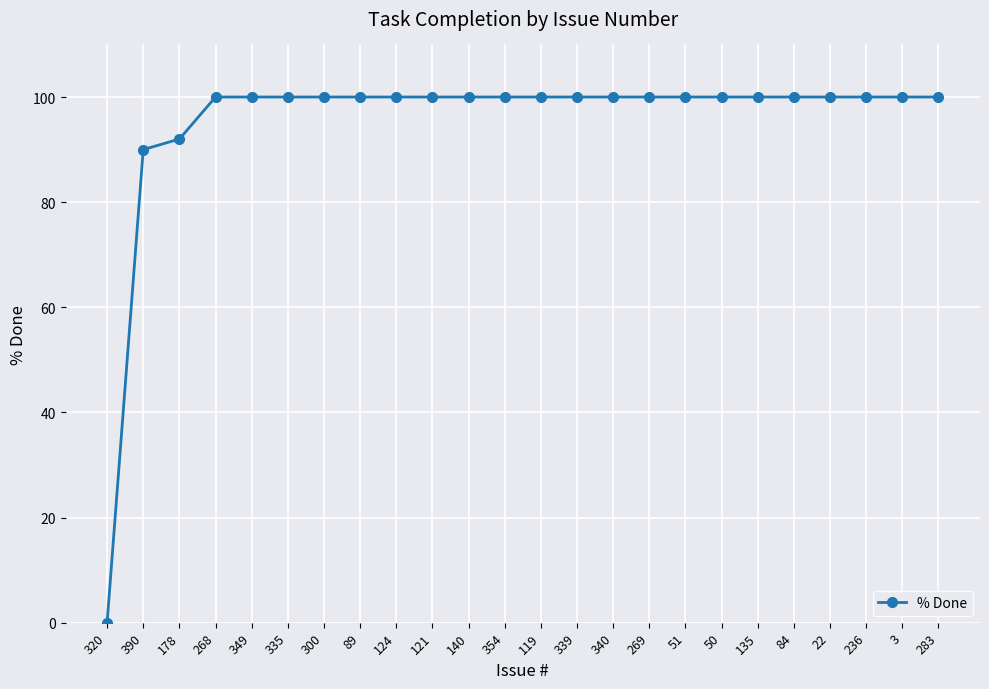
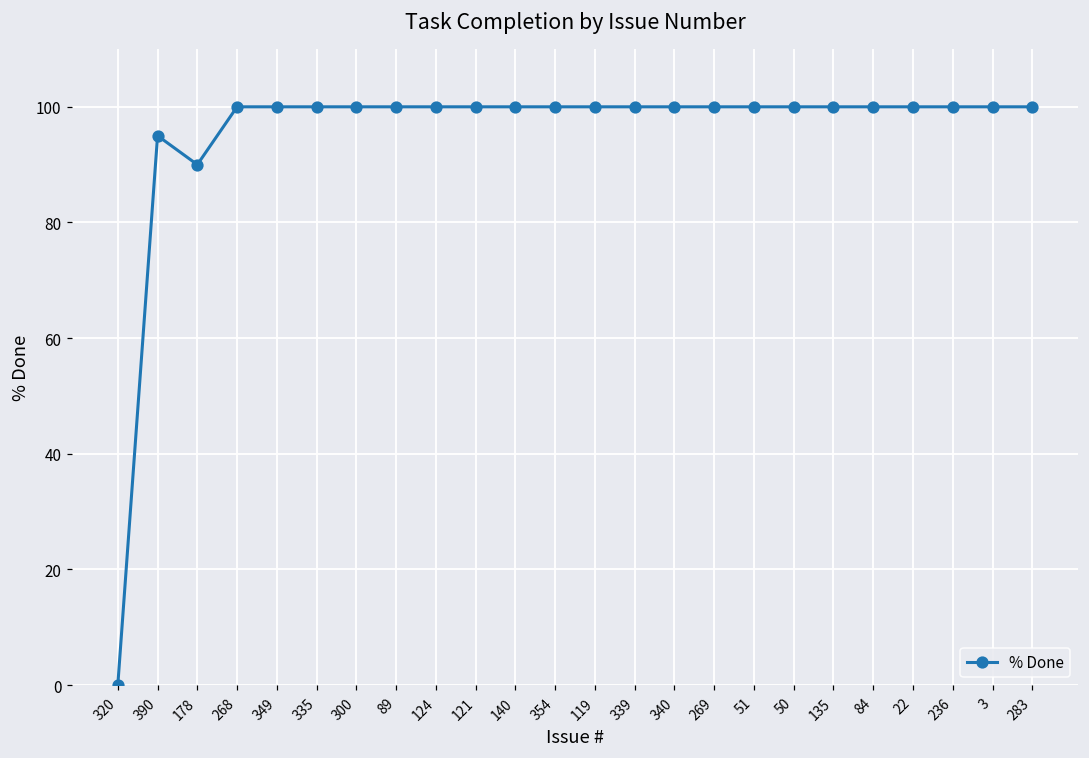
  {
    "320": 0,
-   "390": 90,
-   "178": 92,
+   "390": 95,
+   "178": 90,
    "268": 100,
    "349": 100,
    "335": 100,
    "300": 100,
    "89": 100,
    "124": 100,
    "121": 100,
    "140": 100,
    "354": 100,
    "119": 100,
    "339": 100,
    "340": 100,
    "269": 100,
    "51": 100,
    "50": 100,
    "135": 100,
    "84": 100,
    "22": 100,
    "236": 100,
    "3": 100,
    "283": 100
  }
